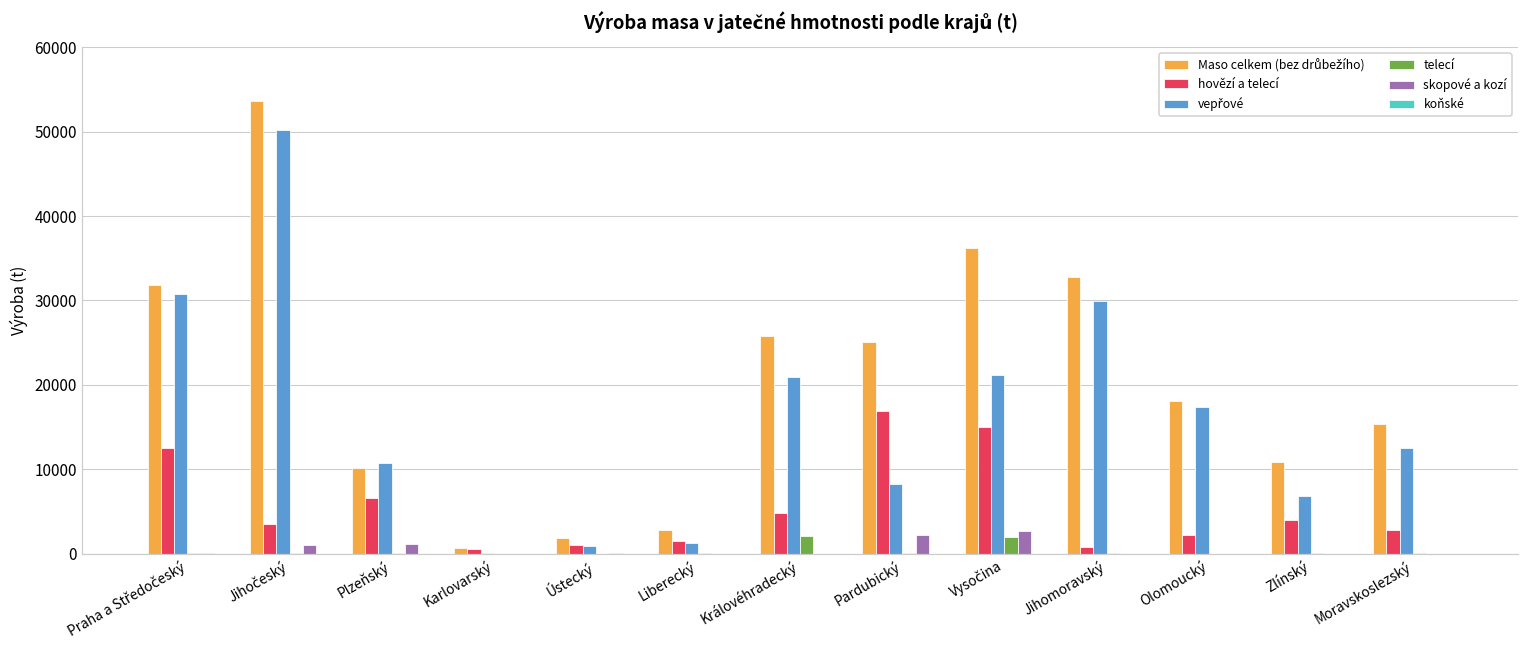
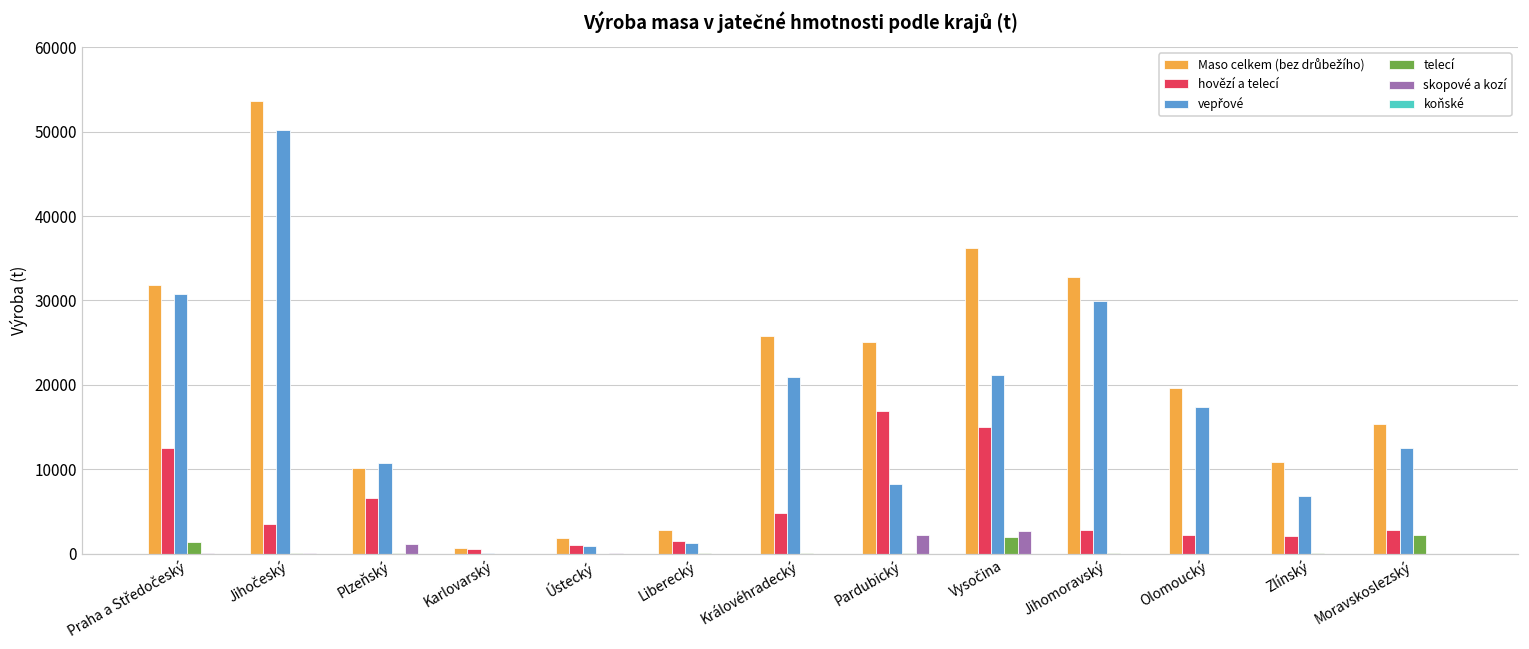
  {
    "Maso celkem (bez drůbežího)": {
      "Praha a Středočeský": 32000,
      "Jihočeský": 54000,
      "Plzeňský": 10000,
      "Karlovarský": 1000,
      "Ústecký": 2000,
      "Liberecký": 3000,
      "Královéhradecký": 26000,
      "Pardubický": 25000,
      "Vysočina": 36000,
      "Jihomoravský": 33000,
-     "Olomoucký": 18000,
+     "Olomoucký": 20000,
      "Zlínský": 11000,
      "Moravskoslezský": 15000
    },
    "hovězí a telecí": {
      "Praha a Středočeský": 12000,
      "Jihočeský": 3000,
      "Plzeňský": 7000,
      "Karlovarský": 1000,
      "Ústecký": 1000,
      "Liberecký": 1000,
      "Královéhradecký": 5000,
      "Pardubický": 17000,
      "Vysočina": 15000,
-     "Jihomoravský": 1000,
+     "Jihomoravský": 3000,
      "Olomoucký": 2000,
-     "Zlínský": 4000,
+     "Zlínský": 2000,
      "Moravskoslezský": 3000
    },
    "telecí": {
-     "Praha a Středočeský": 0,
-     "Královéhradecký": 2000,
+     "Praha a Středočeský": 1000,
+     "Královéhradecký": 0,
      "Vysočina": 2000,
-     "Moravskoslezský": 0
+     "Moravskoslezský": 2000
    },
    "skopové a kozí": {
-     "Jihočeský": 1000,
+     "Jihočeský": 0,
      "Plzeňský": 1000,
      "Pardubický": 2000,
      "Vysočina": 3000
    }
  }
